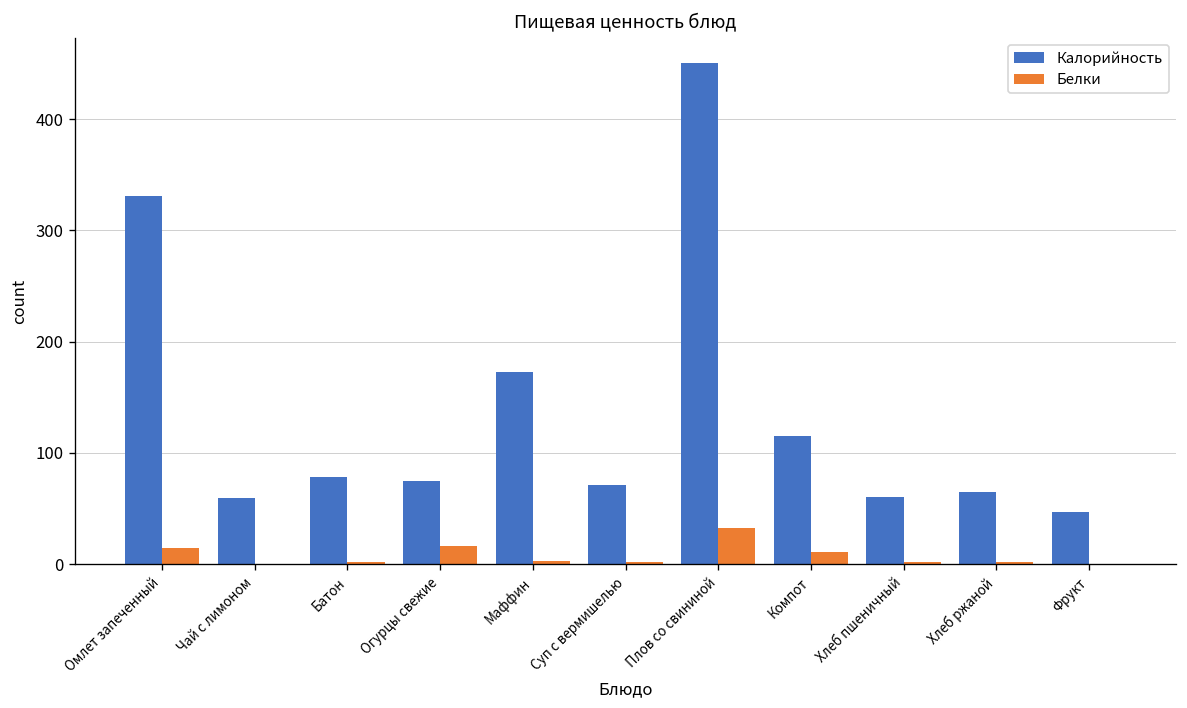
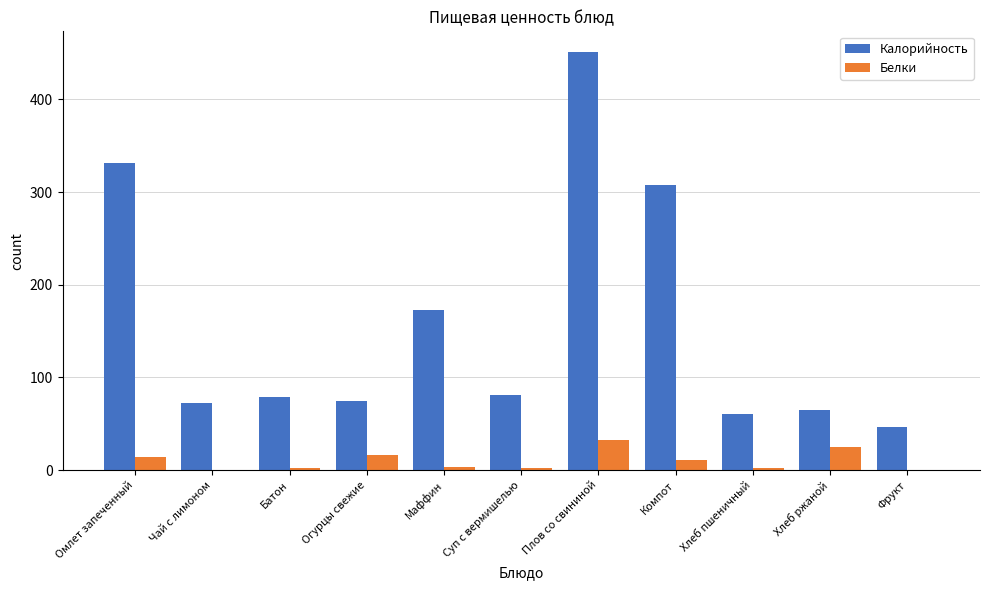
  {
    "Калорийность": {
      "Омлет запеченный": 330,
-     "Чай с лимоном": 60,
+     "Чай с лимоном": 70,
      "Батон": 80,
      "Огурцы свежие": 70,
      "Маффин": 170,
-     "Суп с вермишелью": 70,
+     "Суп с вермишелью": 80,
      "Плов со свининой": 450,
-     "Компот": 120,
+     "Компот": 310,
      "Хлеб пшеничный": 60,
      "Хлеб ржаной": 60,
      "Фрукт": 50
    },
    "Белки": {
      "Омлет запеченный": 10,
      "Огурцы свежие": 20,
      "Маффин": 0,
      "Плов со свининой": 30,
      "Компот": 10,
-     "Хлеб ржаной": 0
+     "Хлеб ржаной": 30
    }
  }
